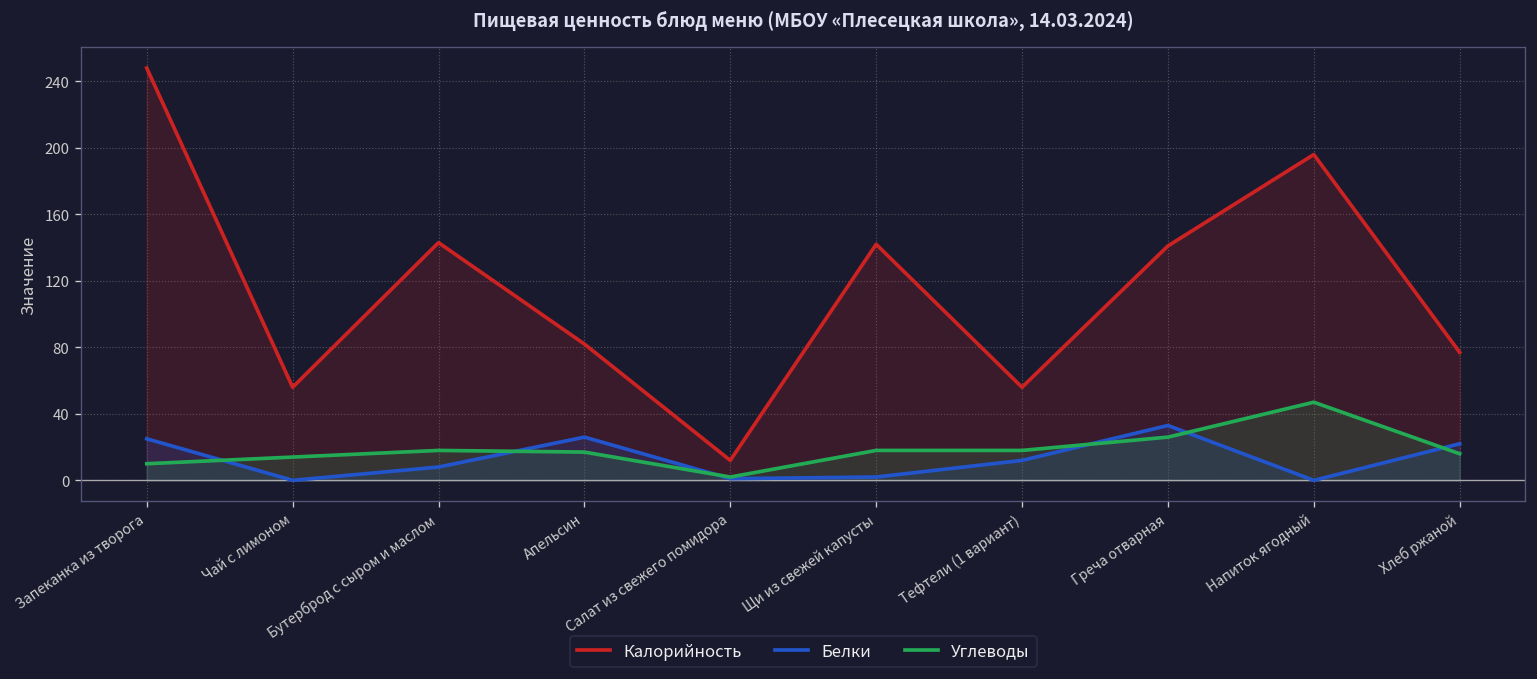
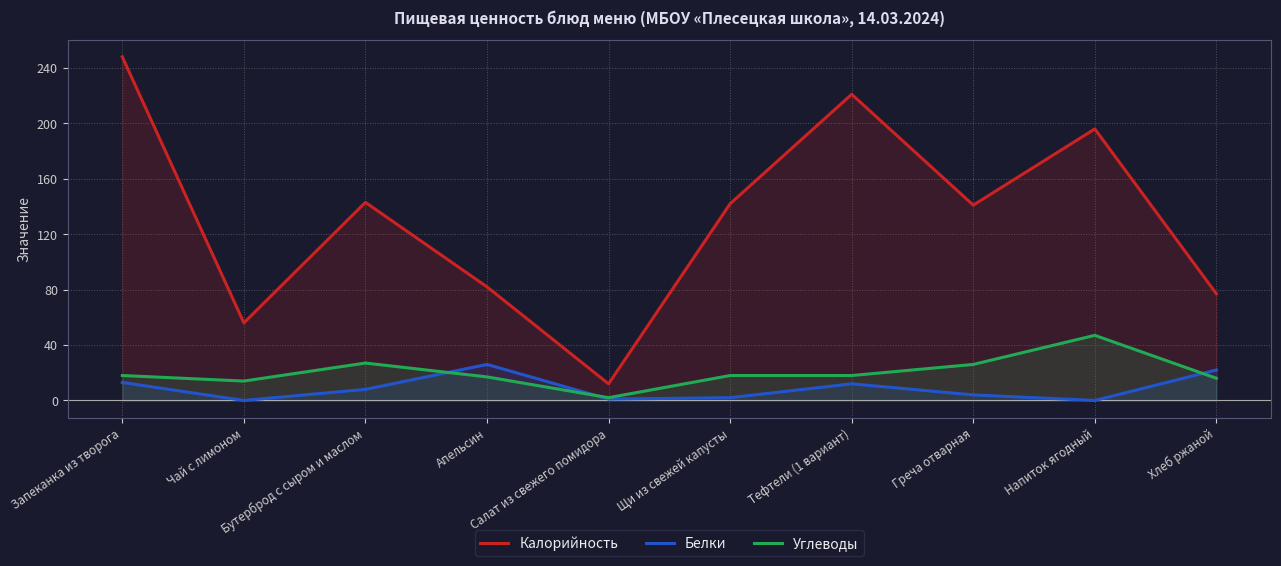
  {
    "Калорийность": {
      "Запеканка из творога": 248,
      "Чай с лимоном": 56,
      "Бутерброд с сыром и маслом": 143,
      "Апельсин": 82,
      "Салат из свежего помидора": 12,
      "Щи из свежей капусты": 142,
-     "Тефтели (1 вариант)": 56,
+     "Тефтели (1 вариант)": 221,
      "Греча отварная": 141,
      "Напиток ягодный": 196,
      "Хлеб ржаной": 77
    },
    "Белки": {
-     "Запеканка из творога": 25,
+     "Запеканка из творога": 13,
      "Чай с лимоном": 0,
      "Бутерброд с сыром и маслом": 8,
      "Апельсин": 26,
      "Щи из свежей капусты": 2,
      "Тефтели (1 вариант)": 12,
-     "Греча отварная": 33,
+     "Греча отварная": 4,
      "Напиток ягодный": 0,
      "Хлеб ржаной": 22
    },
    "Углеводы": {
-     "Запеканка из творога": 10,
+     "Запеканка из творога": 18,
      "Чай с лимоном": 14,
-     "Бутерброд с сыром и маслом": 18,
+     "Бутерброд с сыром и маслом": 27,
      "Апельсин": 17,
      "Щи из свежей капусты": 18,
      "Тефтели (1 вариант)": 18,
      "Греча отварная": 26,
      "Напиток ягодный": 47,
      "Хлеб ржаной": 16
    }
  }
